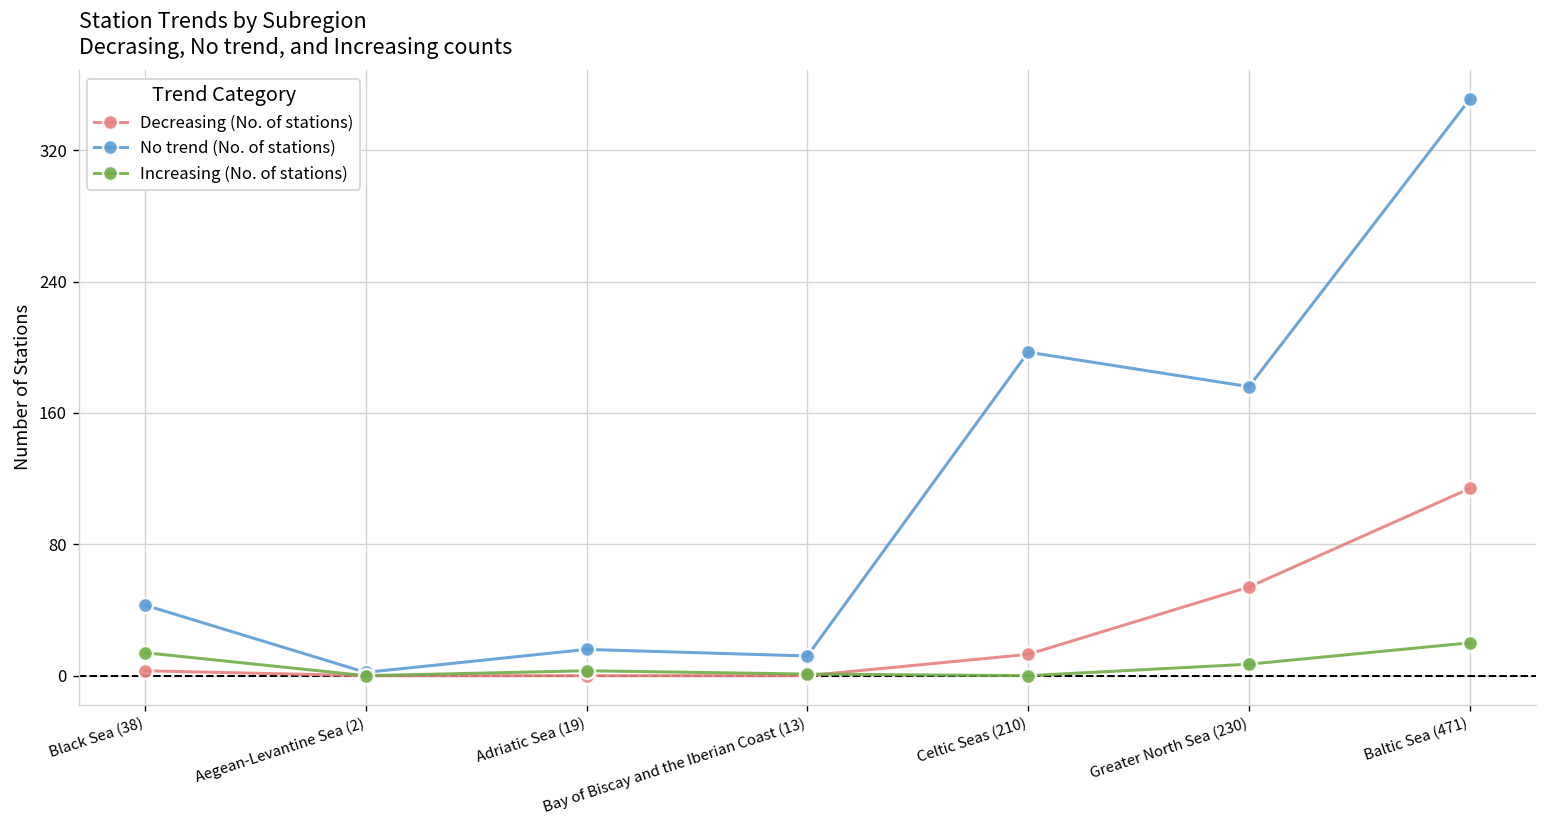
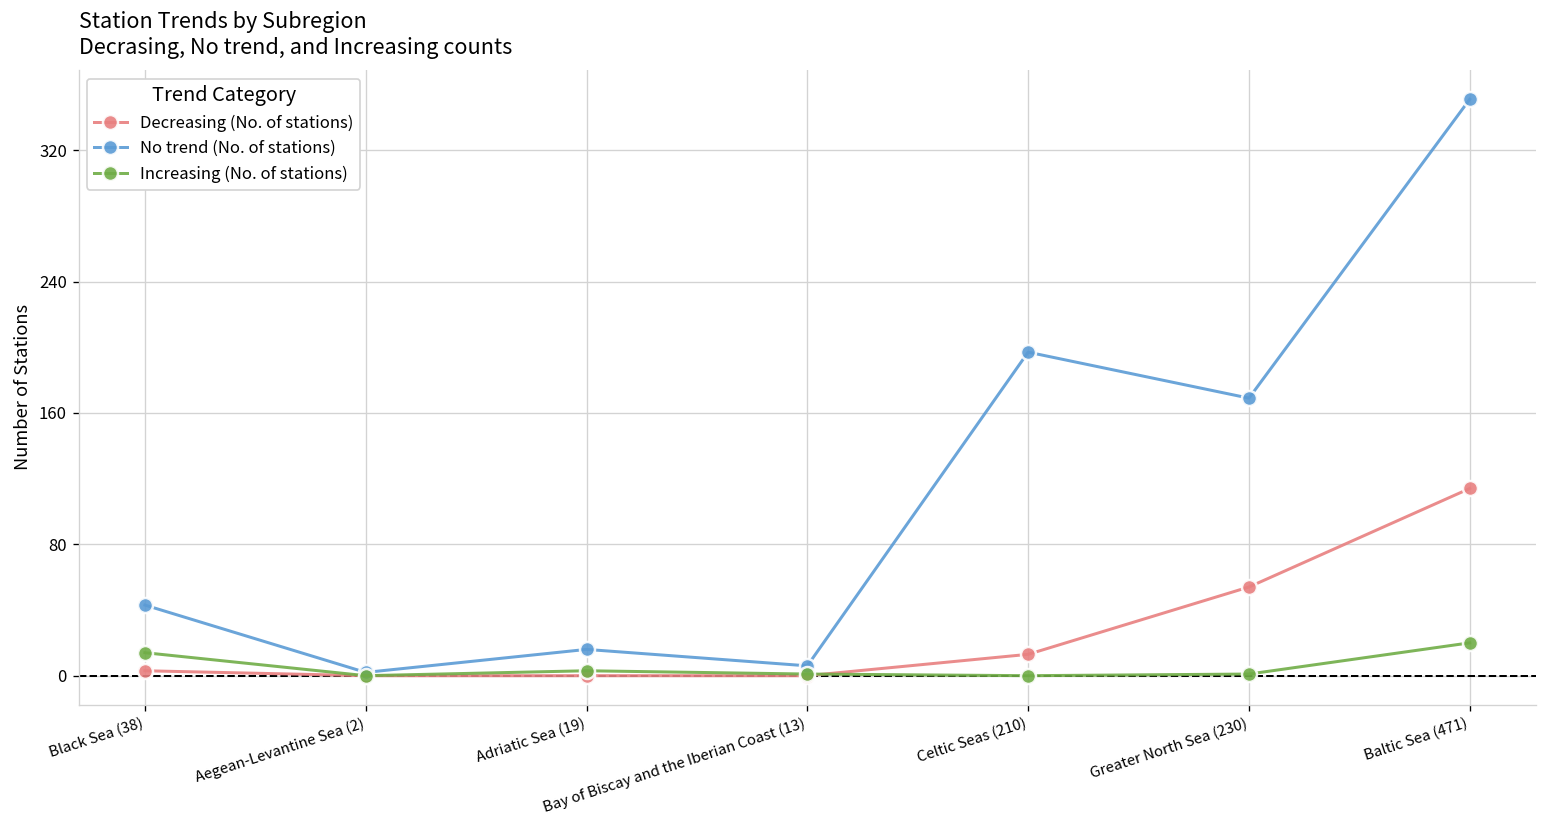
  {
    "Decreasing (No. of stations)": {
      "Black Sea (38)": 3,
      "Adriatic Sea (19)": 0,
      "Celtic Seas (210)": 13,
      "Greater North Sea (230)": 54,
      "Baltic Sea (471)": 114
    },
    "No trend (No. of stations)": {
      "Black Sea (38)": 43,
      "Aegean-Levantine Sea (2)": 2,
      "Adriatic Sea (19)": 16,
-     "Bay of Biscay and the Iberian Coast (13)": 12,
+     "Bay of Biscay and the Iberian Coast (13)": 6,
      "Celtic Seas (210)": 197,
-     "Greater North Sea (230)": 176,
+     "Greater North Sea (230)": 169,
      "Baltic Sea (471)": 351
    },
    "Increasing (No. of stations)": {
      "Black Sea (38)": 14,
      "Adriatic Sea (19)": 3,
      "Celtic Seas (210)": 0,
-     "Greater North Sea (230)": 7,
+     "Greater North Sea (230)": 1,
      "Baltic Sea (471)": 20
    }
  }
